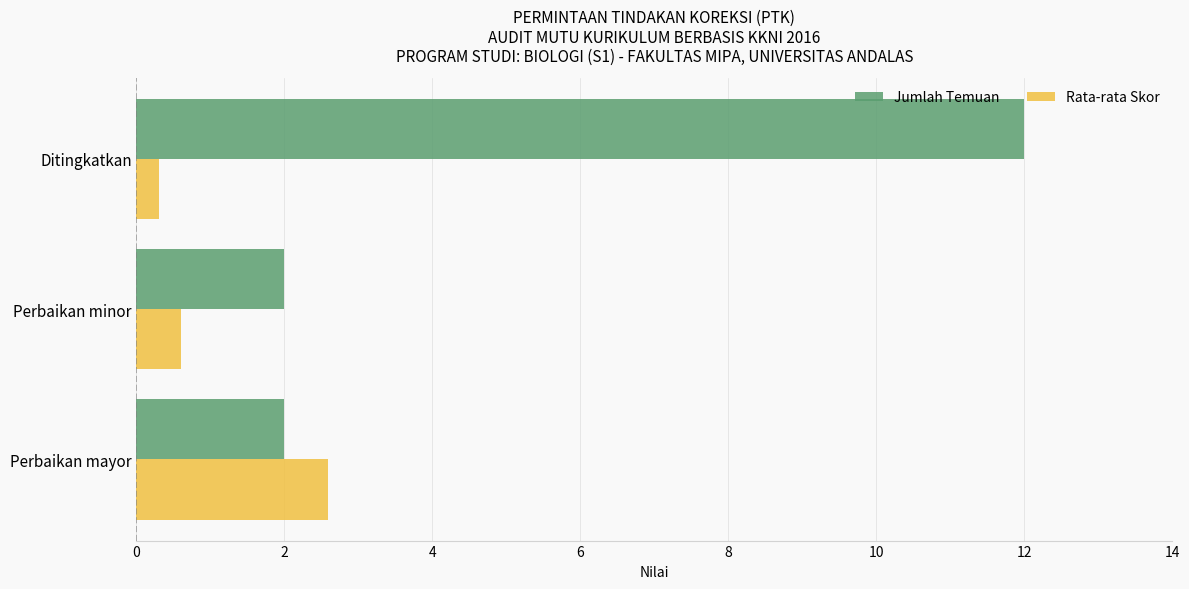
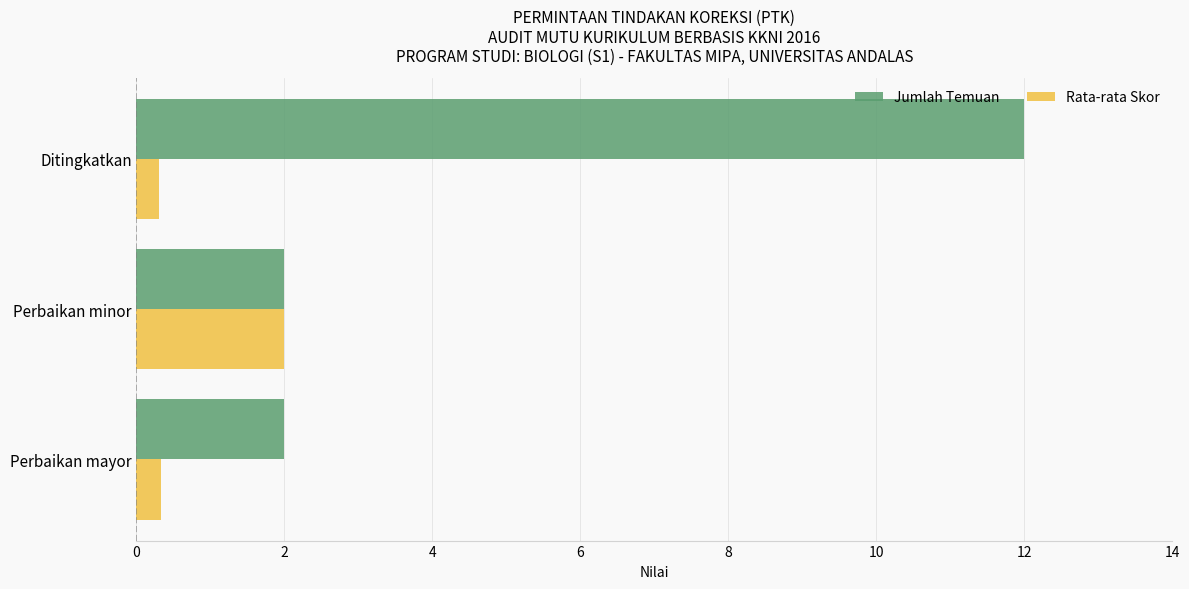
  {
    "Jumlah Temuan": {
      "Ditingkatkan": 12.0,
      "Perbaikan minor": 2.0,
      "Perbaikan mayor": 2.0
    },
    "Rata-rata Skor": {
      "Ditingkatkan": 0.3,
-     "Perbaikan minor": 0.6,
-     "Perbaikan mayor": 2.6
+     "Perbaikan minor": 2.0,
+     "Perbaikan mayor": 0.3
    }
  }
